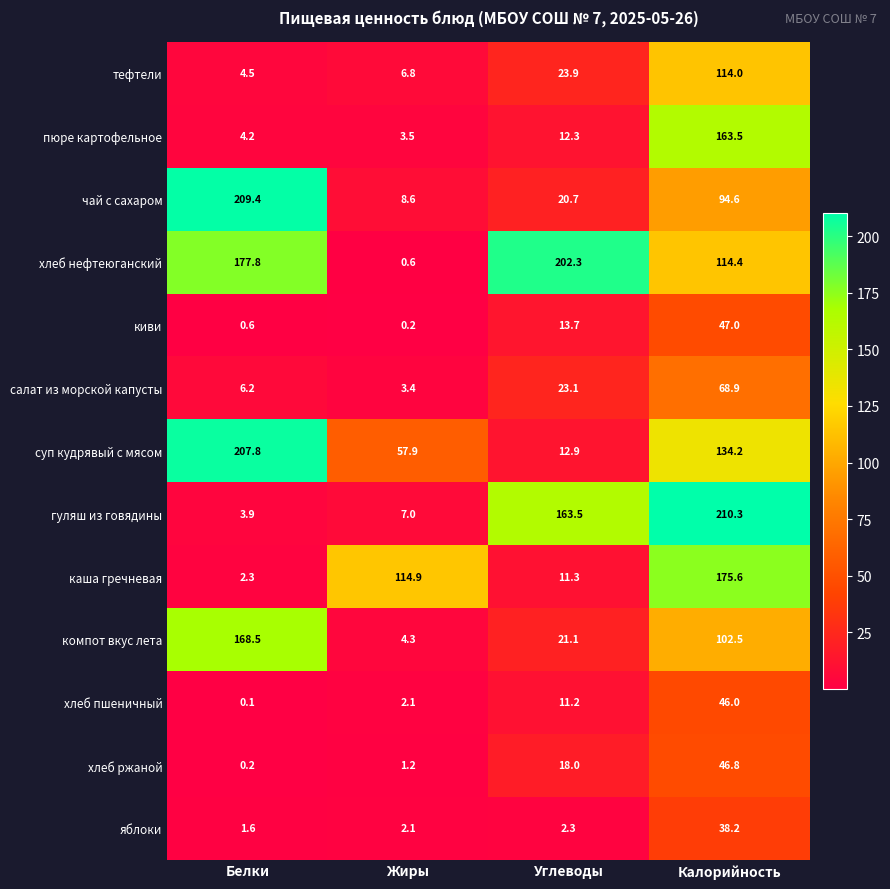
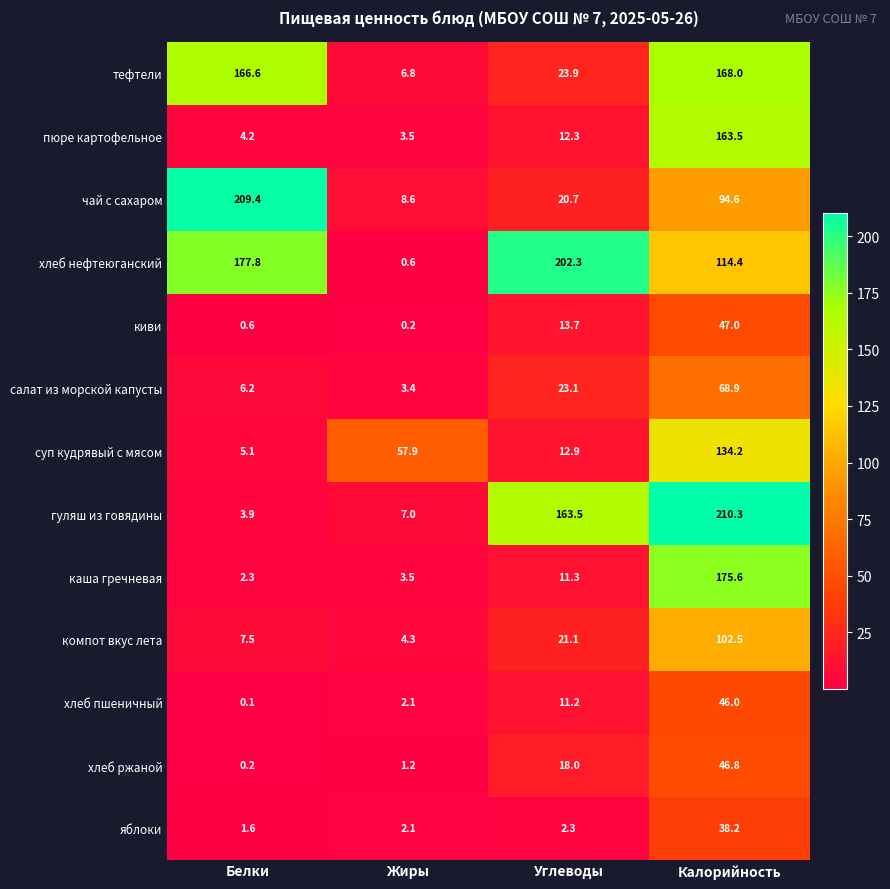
  {
    "тефтели": {
-     "Белки": 4.5,
+     "Белки": 166.6,
      "Жиры": 6.8,
      "Углеводы": 23.9,
-     "Калорийность": 114.0
+     "Калорийность": 168.0
    },
    "пюре картофельное": {
      "Белки": 4.2,
      "Жиры": 3.5,
      "Углеводы": 12.3,
      "Калорийность": 163.5
    },
    "чай с сахаром": {
      "Белки": 209.4,
      "Жиры": 8.6,
      "Углеводы": 20.7,
      "Калорийность": 94.6
    },
    "хлеб нефтеюганский": {
      "Белки": 177.8,
      "Жиры": 0.6,
      "Углеводы": 202.3,
      "Калорийность": 114.4
    },
    "киви": {
      "Белки": 0.6,
      "Жиры": 0.2,
      "Углеводы": 13.7,
      "Калорийность": 47.0
    },
    "салат из морской капусты": {
      "Белки": 6.2,
      "Жиры": 3.4,
      "Углеводы": 23.1,
      "Калорийность": 68.9
    },
    "суп кудрявый с мясом": {
-     "Белки": 207.8,
+     "Белки": 5.1,
      "Жиры": 57.9,
      "Углеводы": 12.9,
      "Калорийность": 134.2
    },
    "гуляш из говядины": {
      "Белки": 3.9,
      "Жиры": 7.0,
      "Углеводы": 163.5,
      "Калорийность": 210.3
    },
    "каша гречневая": {
      "Белки": 2.3,
-     "Жиры": 114.9,
+     "Жиры": 3.5,
      "Углеводы": 11.3,
      "Калорийность": 175.6
    },
    "компот вкус лета": {
-     "Белки": 168.5,
+     "Белки": 7.5,
      "Жиры": 4.3,
      "Углеводы": 21.1,
      "Калорийность": 102.5
    },
    "хлеб пшеничный": {
      "Белки": 0.1,
      "Жиры": 2.1,
      "Углеводы": 11.2,
      "Калорийность": 46.0
    },
    "хлеб ржаной": {
      "Белки": 0.2,
      "Жиры": 1.2,
      "Углеводы": 18.0,
      "Калорийность": 46.8
    },
    "яблоки": {
      "Белки": 1.6,
      "Жиры": 2.1,
      "Углеводы": 2.3,
      "Калорийность": 38.2
    }
  }
